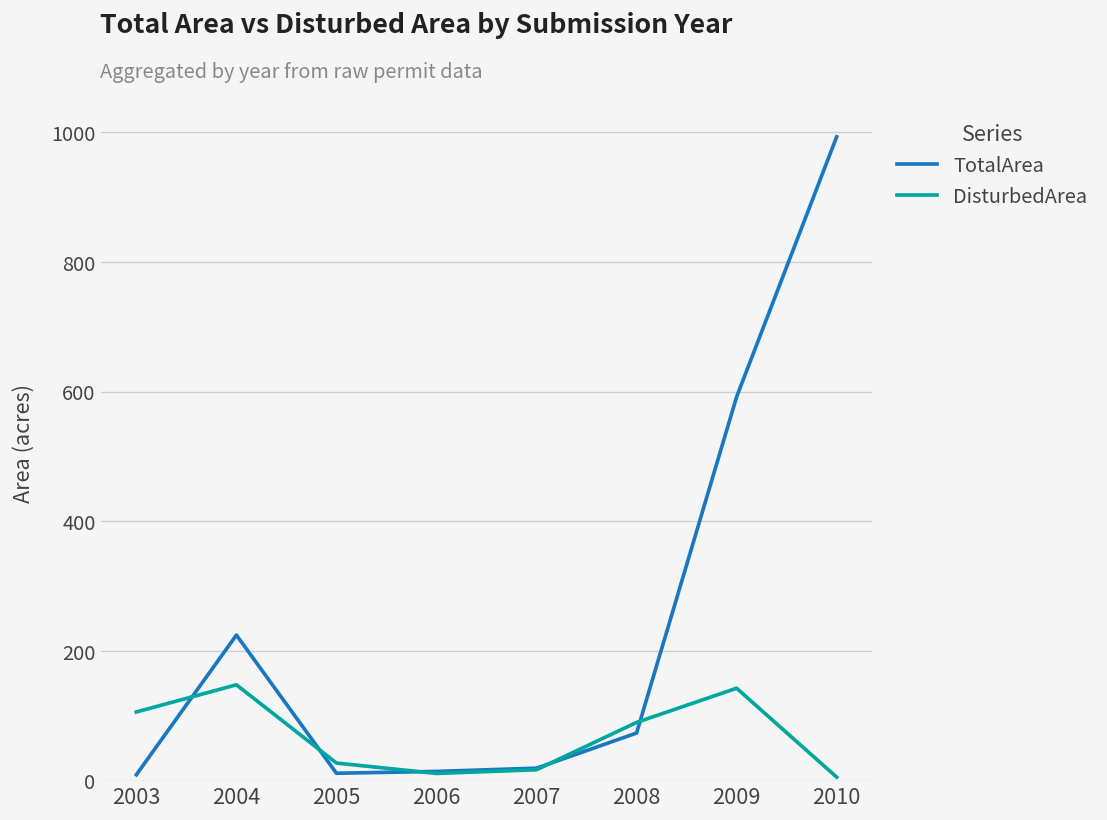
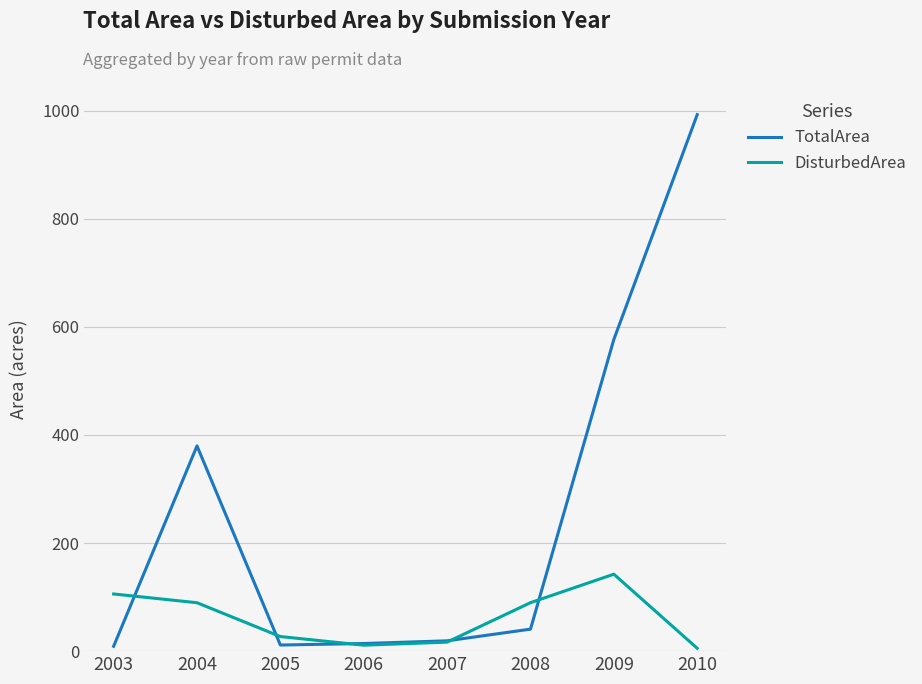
  {
    "TotalArea": {
      "2003": 10,
-     "2004": 220,
+     "2004": 380,
      "2005": 10,
-     "2008": 70,
-     "2009": 590,
+     "2008": 40,
+     "2009": 580,
      "2010": 990
    },
    "DisturbedArea": {
      "2003": 110,
-     "2004": 150,
+     "2004": 90,
      "2005": 30,
      "2008": 90,
      "2009": 140,
      "2010": 10
    }
  }
